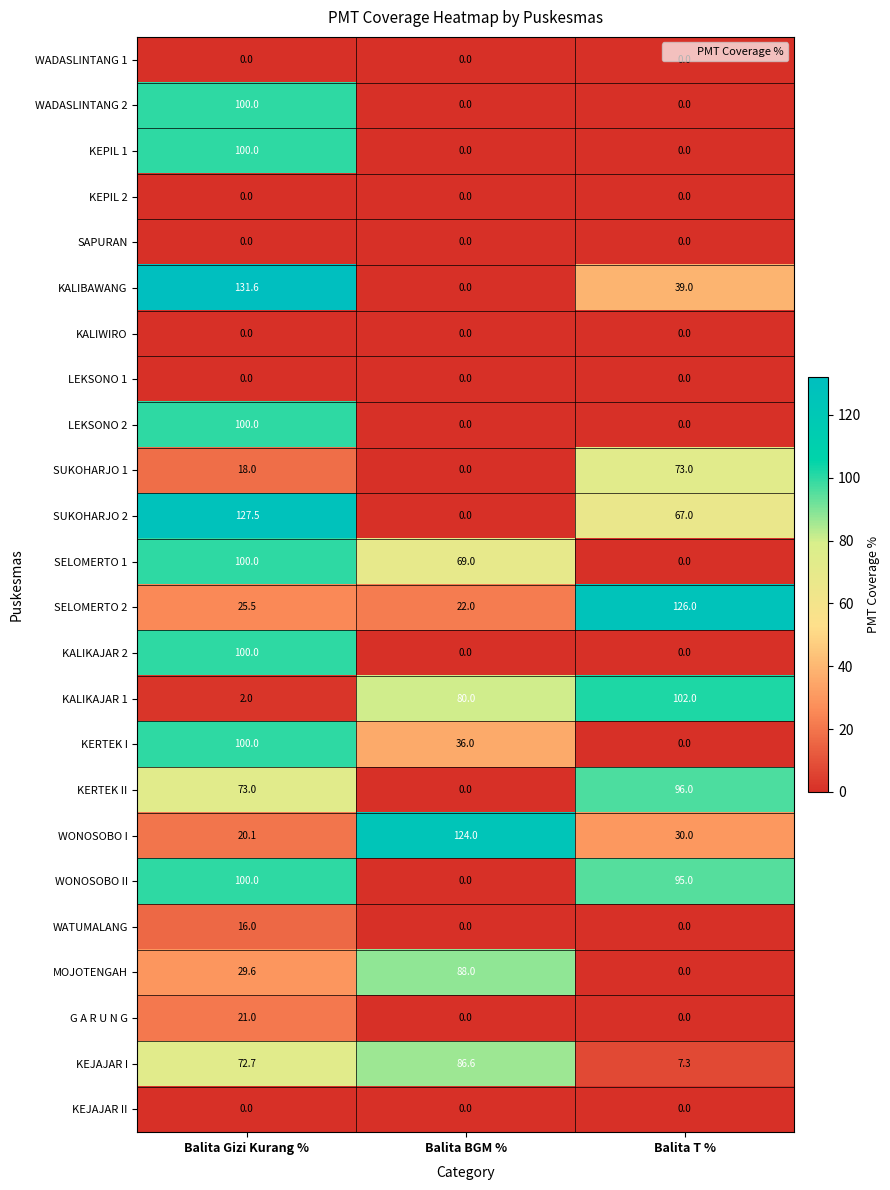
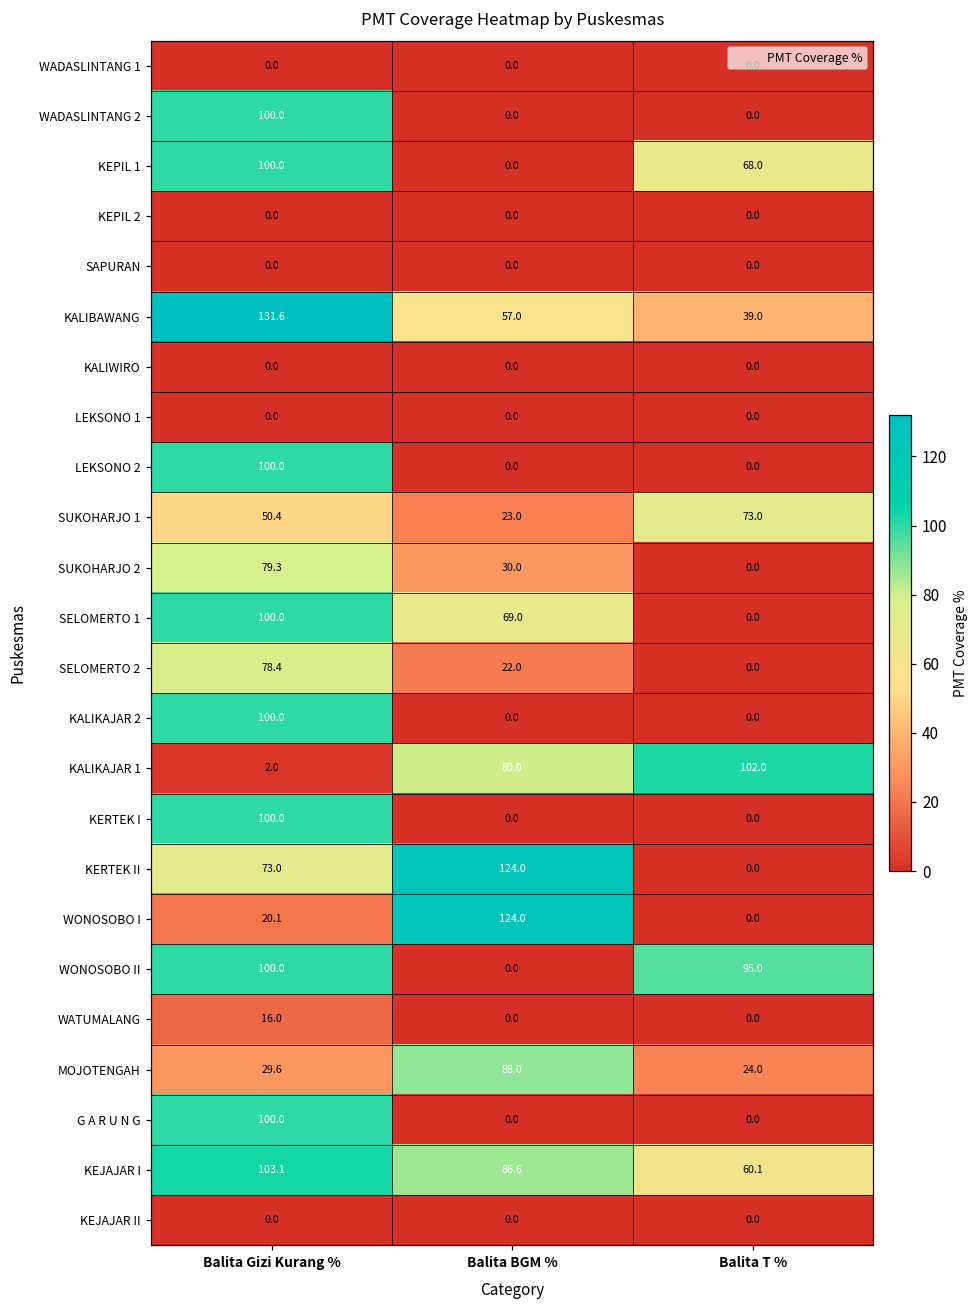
  {
    "WADASLINTANG 1": {
      "Balita Gizi Kurang %": 0.0,
      "Balita BGM %": 0.0
    },
    "WADASLINTANG 2": {
      "Balita Gizi Kurang %": 100.0,
      "Balita BGM %": 0.0,
      "Balita T %": 0.0
    },
    "KEPIL 1": {
      "Balita Gizi Kurang %": 100.0,
      "Balita BGM %": 0.0,
-     "Balita T %": 0.0
+     "Balita T %": 68.0
    },
    "KEPIL 2": {
      "Balita Gizi Kurang %": 0.0,
      "Balita BGM %": 0.0,
      "Balita T %": 0.0
    },
    "SAPURAN": {
      "Balita Gizi Kurang %": 0.0,
      "Balita BGM %": 0.0,
      "Balita T %": 0.0
    },
    "KALIBAWANG": {
      "Balita Gizi Kurang %": 131.6,
-     "Balita BGM %": 0.0,
+     "Balita BGM %": 57.0,
      "Balita T %": 39.0
    },
    "KALIWIRO": {
      "Balita Gizi Kurang %": 0.0,
      "Balita BGM %": 0.0,
      "Balita T %": 0.0
    },
    "LEKSONO 1": {
      "Balita Gizi Kurang %": 0.0,
      "Balita BGM %": 0.0,
      "Balita T %": 0.0
    },
    "LEKSONO 2": {
      "Balita Gizi Kurang %": 100.0,
      "Balita BGM %": 0.0,
      "Balita T %": 0.0
    },
    "SUKOHARJO 1": {
-     "Balita Gizi Kurang %": 18.0,
-     "Balita BGM %": 0.0,
+     "Balita Gizi Kurang %": 50.4,
+     "Balita BGM %": 23.0,
      "Balita T %": 73.0
    },
    "SUKOHARJO 2": {
-     "Balita Gizi Kurang %": 127.5,
-     "Balita BGM %": 0.0,
-     "Balita T %": 67.0
+     "Balita Gizi Kurang %": 79.3,
+     "Balita BGM %": 30.0,
+     "Balita T %": 0.0
    },
    "SELOMERTO 1": {
      "Balita Gizi Kurang %": 100.0,
      "Balita BGM %": 69.0,
      "Balita T %": 0.0
    },
    "SELOMERTO 2": {
-     "Balita Gizi Kurang %": 25.5,
+     "Balita Gizi Kurang %": 78.4,
      "Balita BGM %": 22.0,
-     "Balita T %": 126.0
+     "Balita T %": 0.0
    },
    "KALIKAJAR 2": {
      "Balita Gizi Kurang %": 100.0,
      "Balita BGM %": 0.0,
      "Balita T %": 0.0
    },
    "KALIKAJAR 1": {
      "Balita Gizi Kurang %": 2.0,
      "Balita BGM %": 80.0,
      "Balita T %": 102.0
    },
    "KERTEK I": {
      "Balita Gizi Kurang %": 100.0,
-     "Balita BGM %": 36.0,
+     "Balita BGM %": 0.0,
      "Balita T %": 0.0
    },
    "KERTEK II": {
      "Balita Gizi Kurang %": 73.0,
-     "Balita BGM %": 0.0,
-     "Balita T %": 96.0
+     "Balita BGM %": 124.0,
+     "Balita T %": 0.0
    },
    "WONOSOBO I": {
      "Balita Gizi Kurang %": 20.1,
      "Balita BGM %": 124.0,
-     "Balita T %": 30.0
+     "Balita T %": 0.0
    },
    "WONOSOBO II": {
      "Balita Gizi Kurang %": 100.0,
      "Balita BGM %": 0.0,
      "Balita T %": 95.0
    },
    "WATUMALANG": {
      "Balita Gizi Kurang %": 16.0,
      "Balita BGM %": 0.0,
      "Balita T %": 0.0
    },
    "MOJOTENGAH": {
      "Balita Gizi Kurang %": 29.6,
      "Balita BGM %": 88.0,
-     "Balita T %": 0.0
+     "Balita T %": 24.0
    },
    "G A R U N G": {
-     "Balita Gizi Kurang %": 21.0,
+     "Balita Gizi Kurang %": 100.0,
      "Balita BGM %": 0.0,
      "Balita T %": 0.0
    },
    "KEJAJAR I": {
-     "Balita Gizi Kurang %": 72.7,
+     "Balita Gizi Kurang %": 103.1,
      "Balita BGM %": 86.6,
-     "Balita T %": 7.3
+     "Balita T %": 60.1
    },
    "KEJAJAR II": {
      "Balita Gizi Kurang %": 0.0,
      "Balita BGM %": 0.0,
      "Balita T %": 0.0
    }
  }
